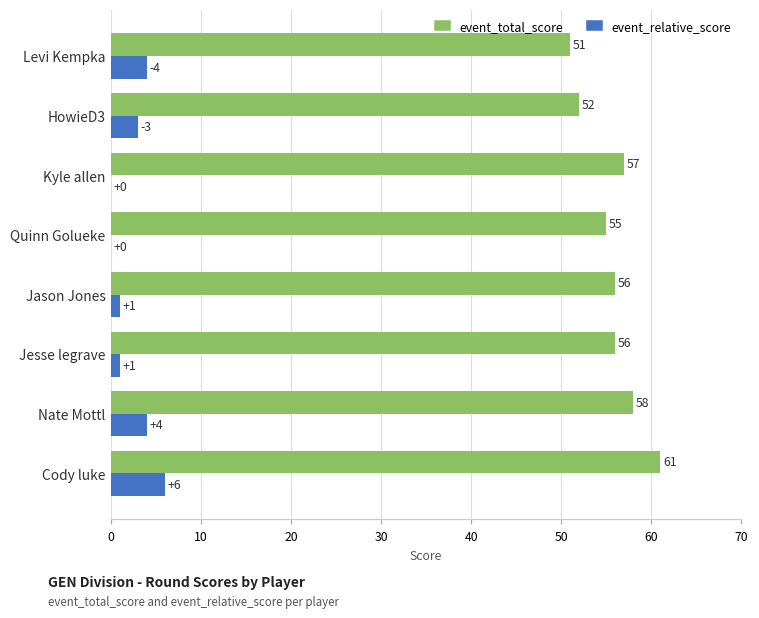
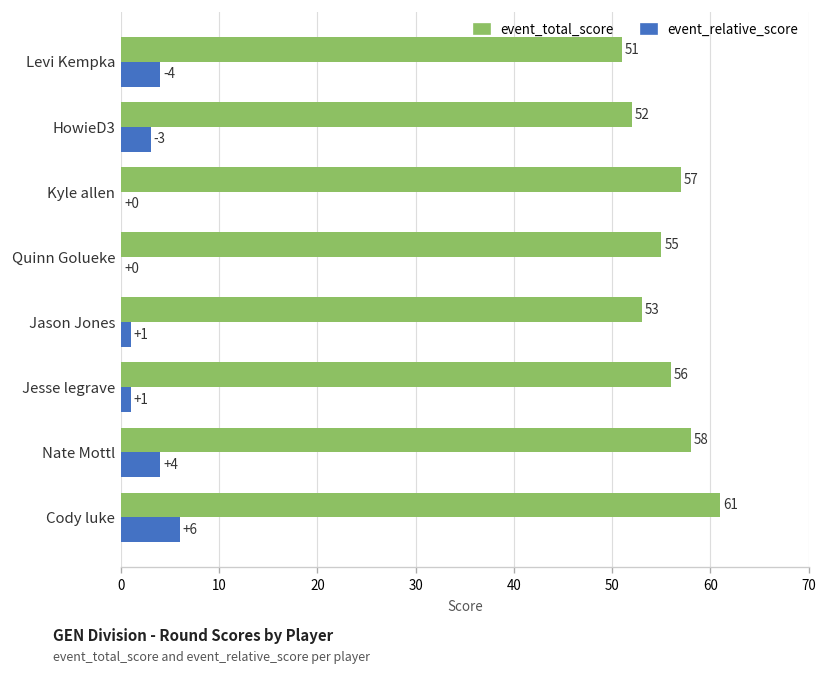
  {
    "event_total_score": {
      "Levi Kempka": "51",
      "HowieD3": "52",
      "Kyle allen": "57",
      "Quinn Golueke": "55",
-     "Jason Jones": "56",
+     "Jason Jones": "53",
      "Jesse legrave": "56",
      "Nate Mottl": "58",
      "Cody luke": "61"
    },
    "event_relative_score": {
      "Kyle allen": "+0",
      "Quinn Golueke": "+0",
      "Jason Jones": "+1",
      "Jesse legrave": "+1",
      "Nate Mottl": "+4",
      "Cody luke": "+6"
    }
  }
